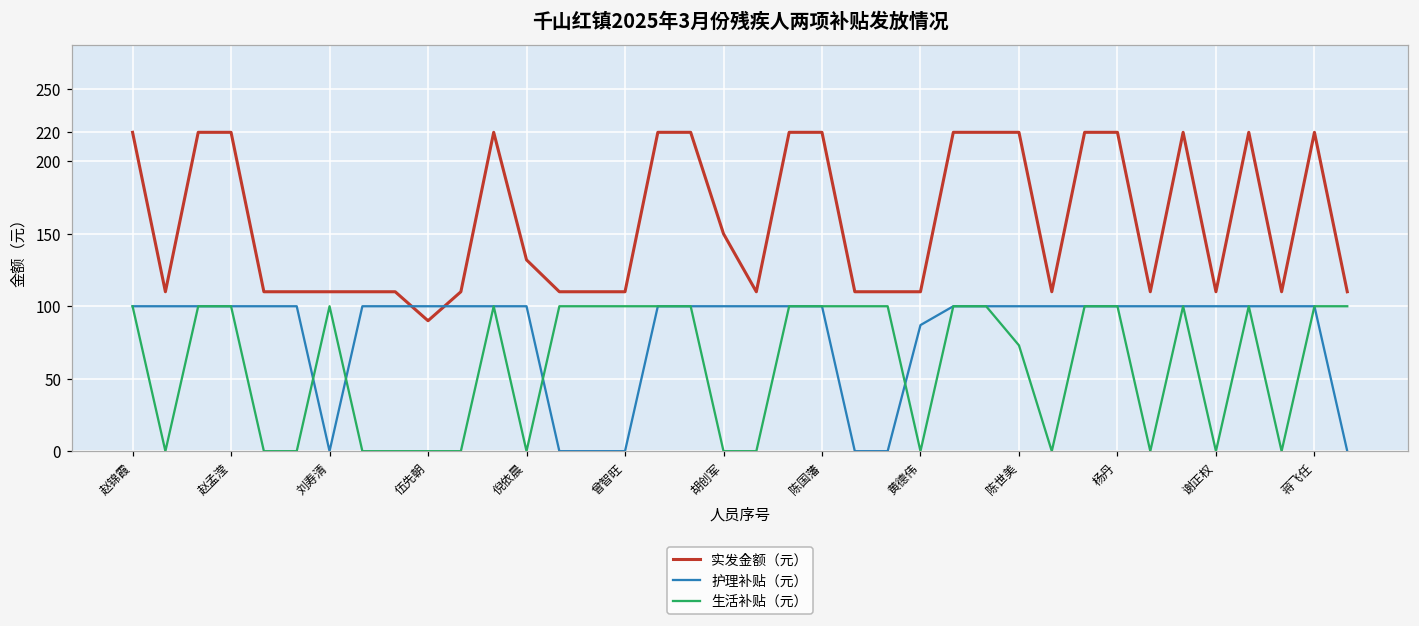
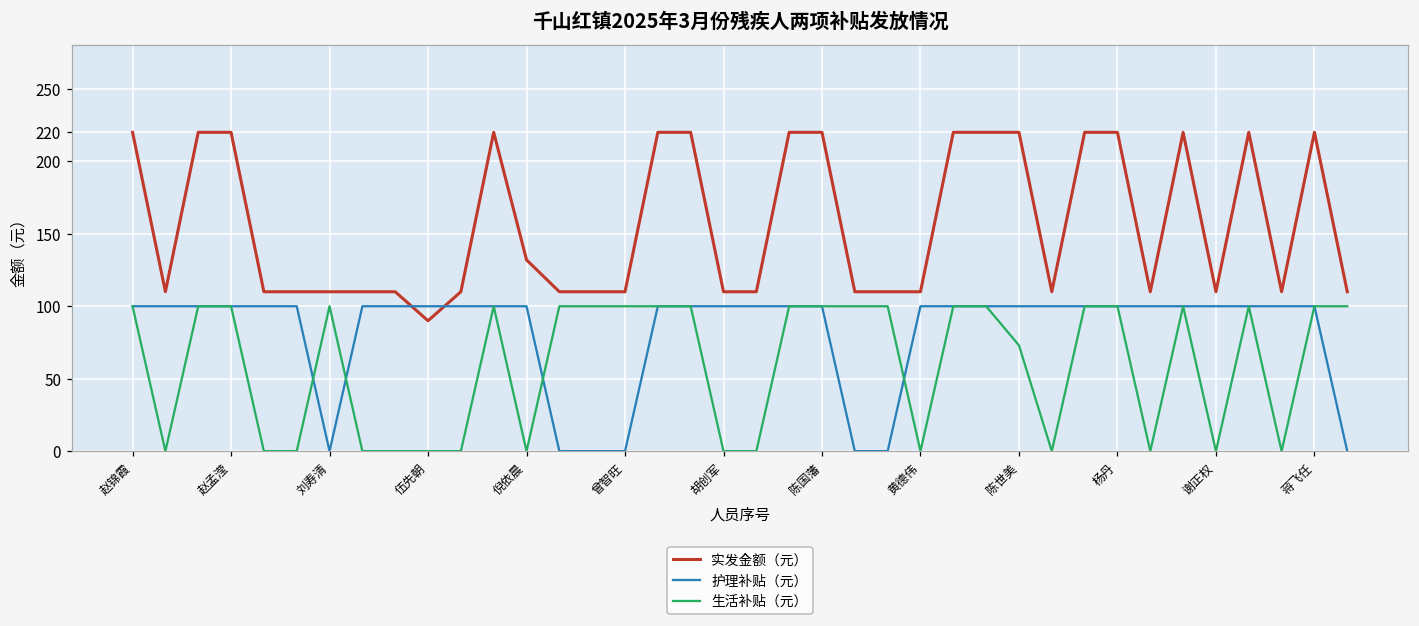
  {
    "实发金额（元）": {
      "赵锦霞": 220,
      "赵孟滢": 220,
      "刘寿清": 110,
      "伍先朝": 90,
      "倪依晨": 132,
      "曾智旺": 110,
-     "胡创军": 150,
+     "胡创军": 110,
      "陈国藩": 220,
      "黄德伟": 110,
      "陈世美": 220,
      "杨丹": 220,
      "谢正权": 110,
      "蒋飞任": 220
    },
    "护理补贴（元）": {
      "刘寿清": 0,
      "伍先朝": 100,
      "倪依晨": 100,
      "曾智旺": 0,
      "胡创军": 100,
-     "黄德伟": 87,
+     "黄德伟": 100,
      "陈世美": 100,
      "谢正权": 100
    },
    "生活补贴（元）": {
      "刘寿清": 100,
      "伍先朝": 0,
      "倪依晨": 0,
      "曾智旺": 100,
      "胡创军": 0,
      "黄德伟": 0,
      "陈世美": 73,
      "谢正权": 0
    }
  }
